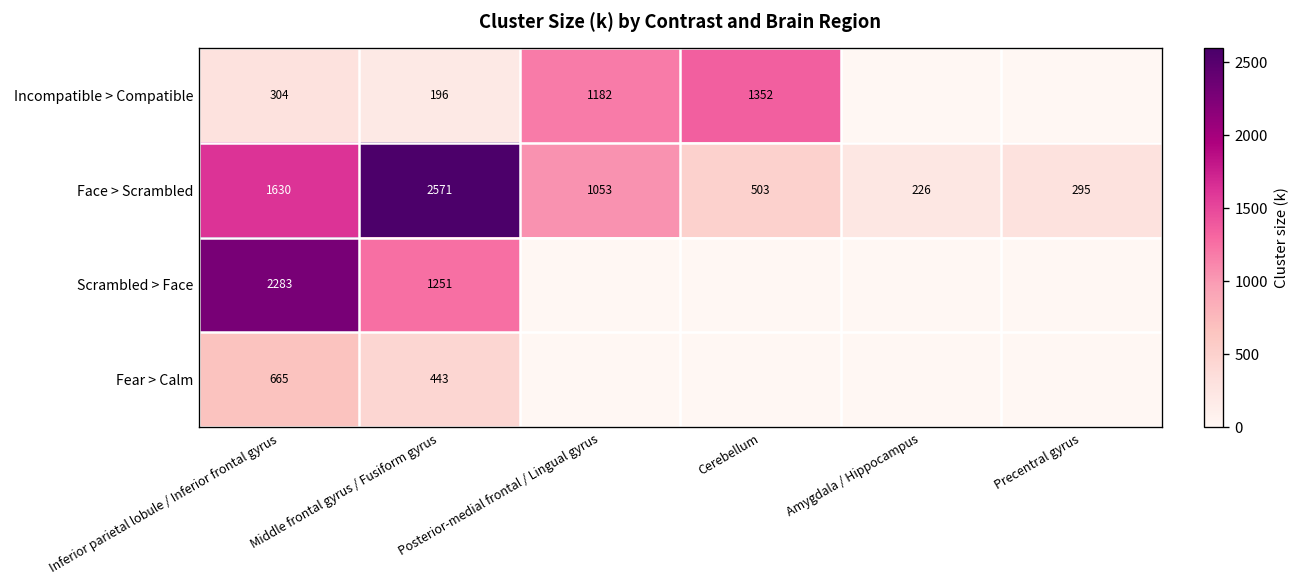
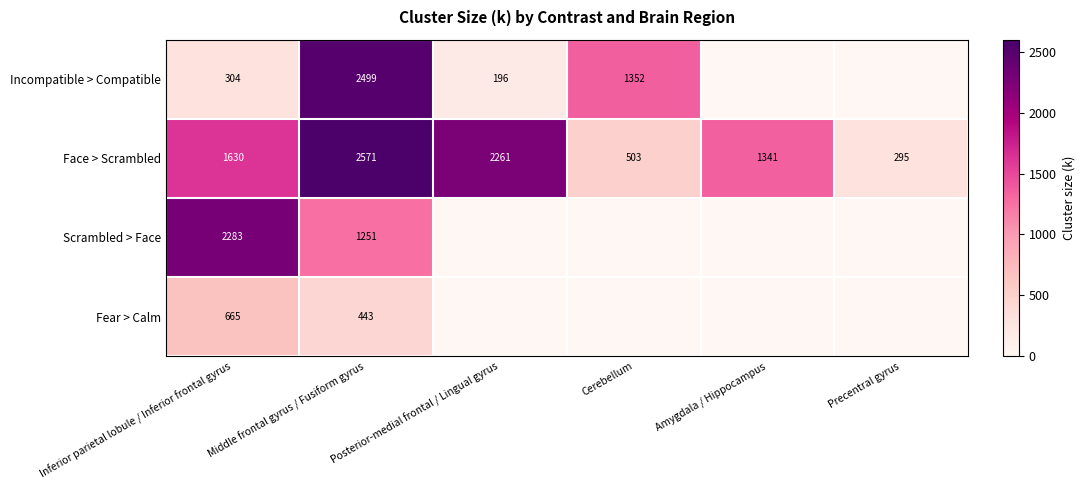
  {
    "Incompatible > Compatible": {
      "Inferior parietal lobule / Inferior frontal gyrus": 304,
-     "Middle frontal gyrus / Fusiform gyrus": 196,
-     "Posterior-medial frontal / Lingual gyrus": 1182,
+     "Middle frontal gyrus / Fusiform gyrus": 2499,
+     "Posterior-medial frontal / Lingual gyrus": 196,
      "Cerebellum": 1352
    },
    "Face > Scrambled": {
      "Inferior parietal lobule / Inferior frontal gyrus": 1630,
      "Middle frontal gyrus / Fusiform gyrus": 2571,
-     "Posterior-medial frontal / Lingual gyrus": 1053,
+     "Posterior-medial frontal / Lingual gyrus": 2261,
      "Cerebellum": 503,
-     "Amygdala / Hippocampus": 226,
+     "Amygdala / Hippocampus": 1341,
      "Precentral gyrus": 295
    },
    "Scrambled > Face": {
      "Inferior parietal lobule / Inferior frontal gyrus": 2283,
      "Middle frontal gyrus / Fusiform gyrus": 1251
    },
    "Fear > Calm": {
      "Inferior parietal lobule / Inferior frontal gyrus": 665,
      "Middle frontal gyrus / Fusiform gyrus": 443
    }
  }
